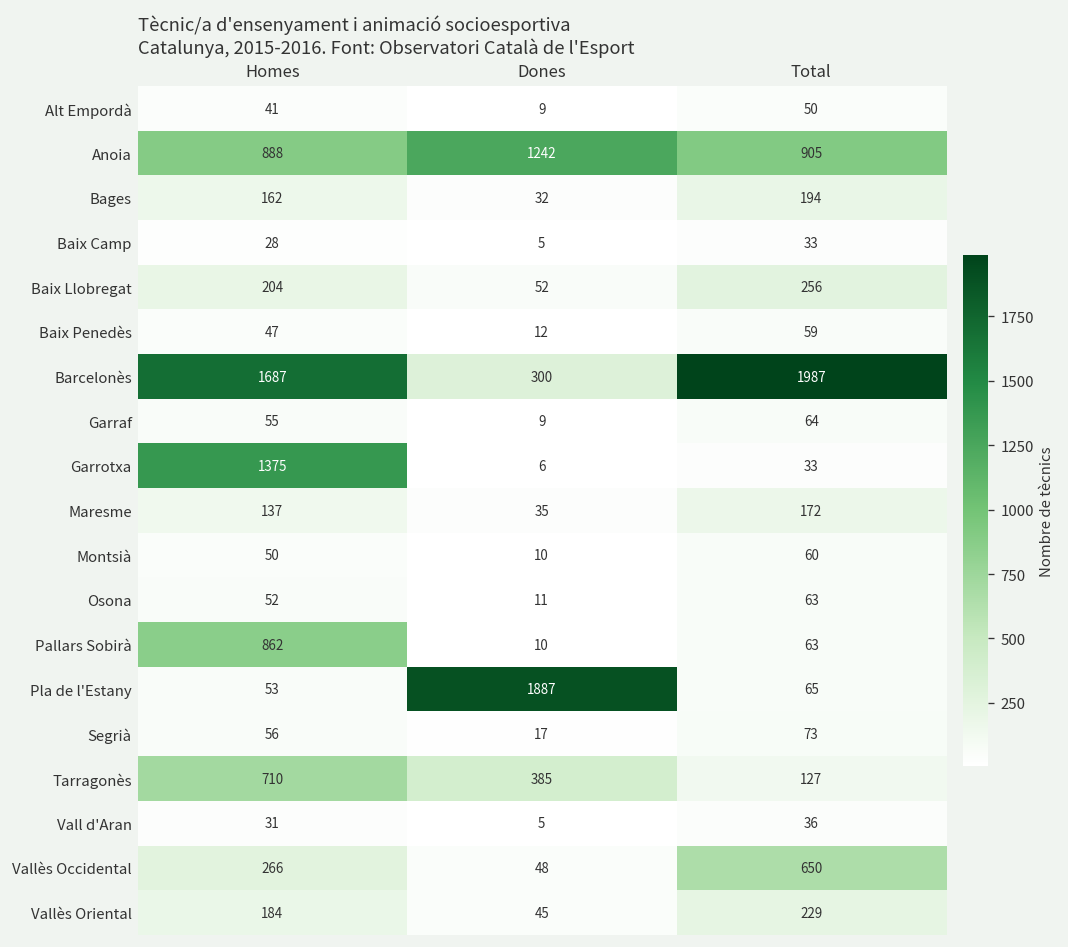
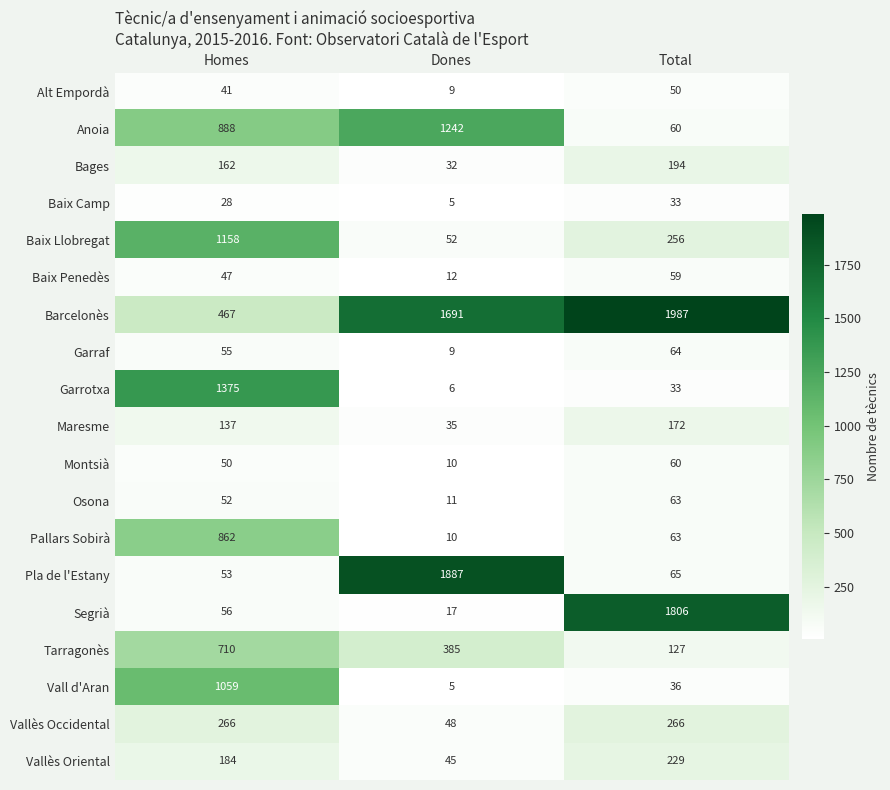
  {
    "Alt Empordà": {
      "Homes": 41,
      "Dones": 9,
      "Total": 50
    },
    "Anoia": {
      "Homes": 888,
      "Dones": 1242,
-     "Total": 905
+     "Total": 60
    },
    "Bages": {
      "Homes": 162,
      "Dones": 32,
      "Total": 194
    },
    "Baix Camp": {
      "Homes": 28,
      "Dones": 5,
      "Total": 33
    },
    "Baix Llobregat": {
-     "Homes": 204,
+     "Homes": 1158,
      "Dones": 52,
      "Total": 256
    },
    "Baix Penedès": {
      "Homes": 47,
      "Dones": 12,
      "Total": 59
    },
    "Barcelonès": {
-     "Homes": 1687,
-     "Dones": 300,
+     "Homes": 467,
+     "Dones": 1691,
      "Total": 1987
    },
    "Garraf": {
      "Homes": 55,
      "Dones": 9,
      "Total": 64
    },
    "Garrotxa": {
      "Homes": 1375,
      "Dones": 6,
      "Total": 33
    },
    "Maresme": {
      "Homes": 137,
      "Dones": 35,
      "Total": 172
    },
    "Montsià": {
      "Homes": 50,
      "Dones": 10,
      "Total": 60
    },
    "Osona": {
      "Homes": 52,
      "Dones": 11,
      "Total": 63
    },
    "Pallars Sobirà": {
      "Homes": 862,
      "Dones": 10,
      "Total": 63
    },
    "Pla de l'Estany": {
      "Homes": 53,
      "Dones": 1887,
      "Total": 65
    },
    "Segrià": {
      "Homes": 56,
      "Dones": 17,
-     "Total": 73
+     "Total": 1806
    },
    "Tarragonès": {
      "Homes": 710,
      "Dones": 385,
      "Total": 127
    },
    "Vall d'Aran": {
-     "Homes": 31,
+     "Homes": 1059,
      "Dones": 5,
      "Total": 36
    },
    "Vallès Occidental": {
      "Homes": 266,
      "Dones": 48,
-     "Total": 650
+     "Total": 266
    },
    "Vallès Oriental": {
      "Homes": 184,
      "Dones": 45,
      "Total": 229
    }
  }
